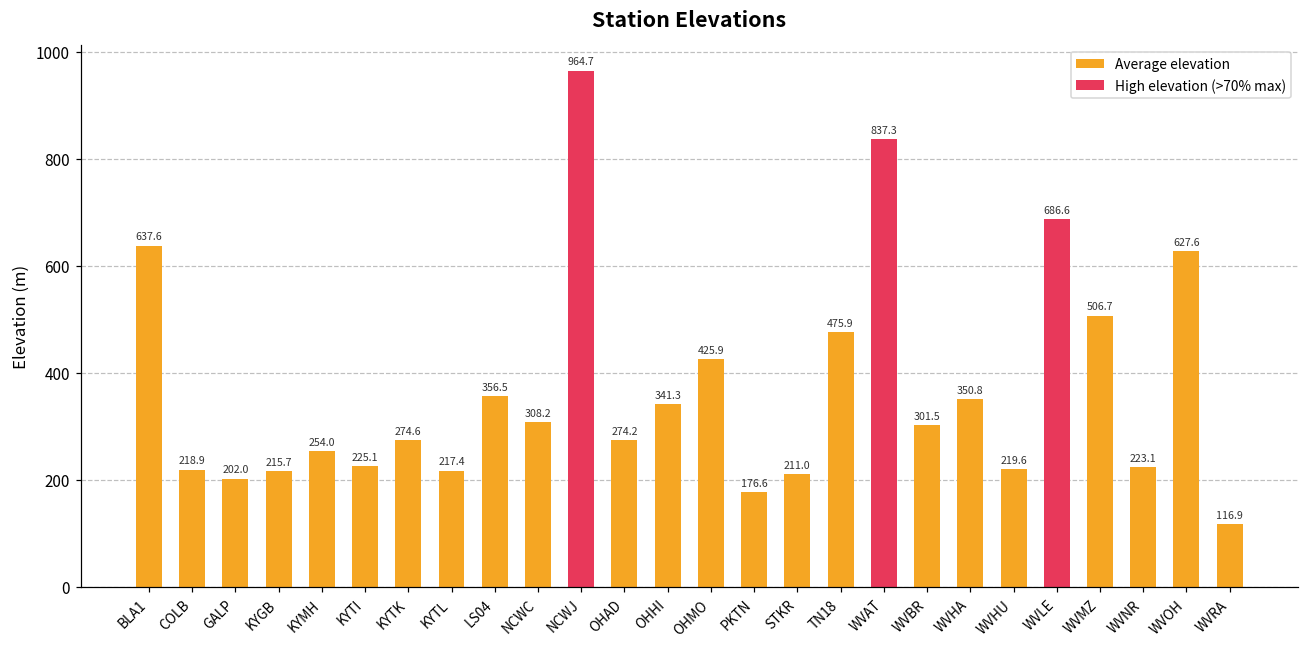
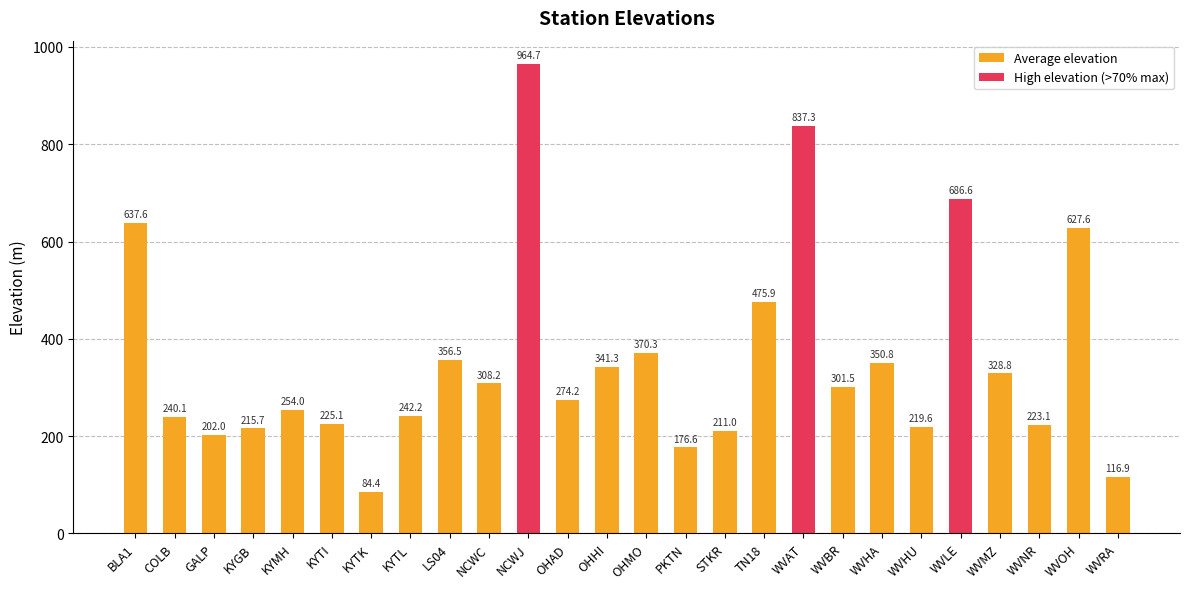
  {
    "BLA1": 637.6,
-   "COLB": 218.9,
+   "COLB": 240.1,
    "GALP": 202.0,
    "KYGB": 215.7,
    "KYMH": 254.0,
    "KYTI": 225.1,
-   "KYTK": 274.6,
-   "KYTL": 217.4,
+   "KYTK": 84.4,
+   "KYTL": 242.2,
    "LS04": 356.5,
    "NCWC": 308.2,
    "NCWJ": 964.7,
    "OHAD": 274.2,
    "OHHI": 341.3,
-   "OHMO": 425.9,
+   "OHMO": 370.3,
    "PKTN": 176.6,
    "STKR": 211.0,
    "TN18": 475.9,
    "WVAT": 837.3,
    "WVBR": 301.5,
    "WVHA": 350.8,
    "WVHU": 219.6,
    "WVLE": 686.6,
-   "WVMZ": 506.7,
+   "WVMZ": 328.8,
    "WVNR": 223.1,
    "WVOH": 627.6,
    "WVRA": 116.9
  }
